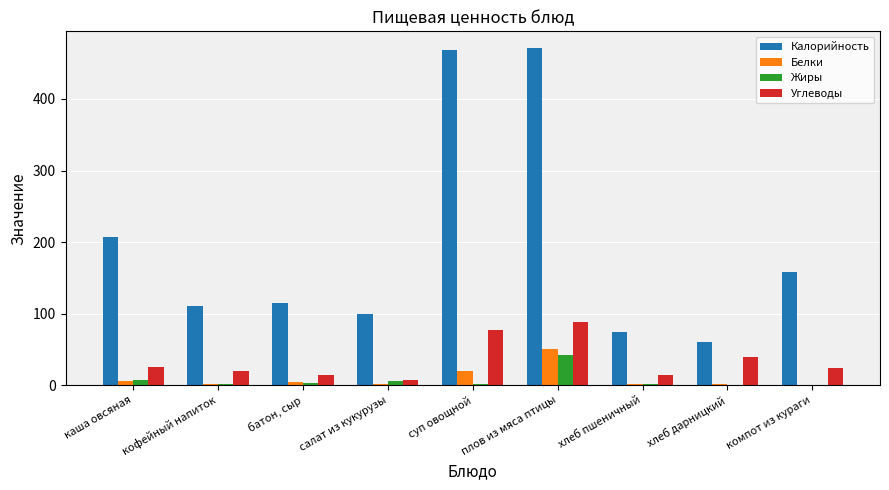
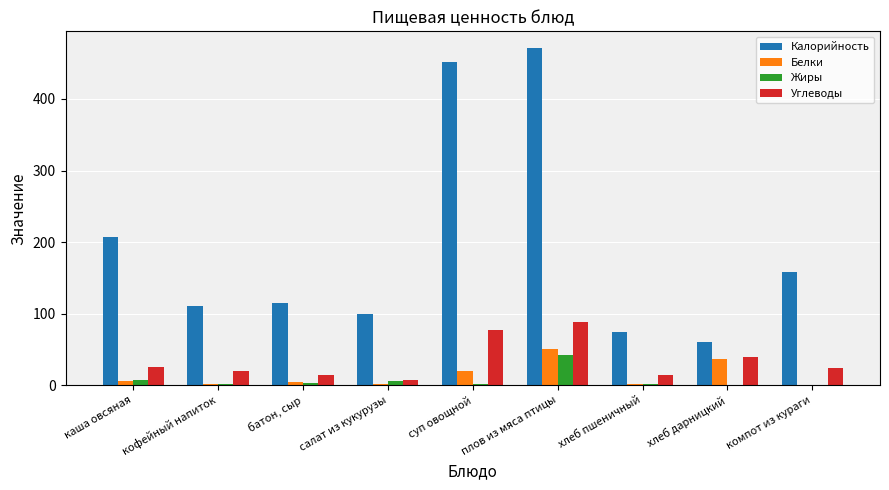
  {
    "Калорийность": {
      "каша овсяная": 210,
      "кофейный напиток": 110,
      "батон, сыр": 120,
      "салат из кукурузы": 100,
-     "суп овощной": 470,
+     "суп овощной": 450,
      "плов из мяса птицы": 470,
      "хлеб пшеничный": 80,
      "хлеб дарницкий": 60,
      "компот из кураги": 160
    },
    "Белки": {
      "каша овсяная": 10,
      "батон, сыр": 0,
      "суп овощной": 20,
      "плов из мяса птицы": 50,
-     "хлеб дарницкий": 0
+     "хлеб дарницкий": 40
    },
    "Жиры": {
      "каша овсяная": 10,
      "салат из кукурузы": 10,
      "плов из мяса птицы": 40,
      "хлеб дарницкий": 0,
      "компот из кураги": 0
    },
    "Углеводы": {
      "каша овсяная": 30,
      "кофейный напиток": 20,
      "батон, сыр": 20,
      "салат из кукурузы": 10,
      "суп овощной": 80,
      "плов из мяса птицы": 90,
      "хлеб пшеничный": 20,
      "хлеб дарницкий": 40,
      "компот из кураги": 20
    }
  }
